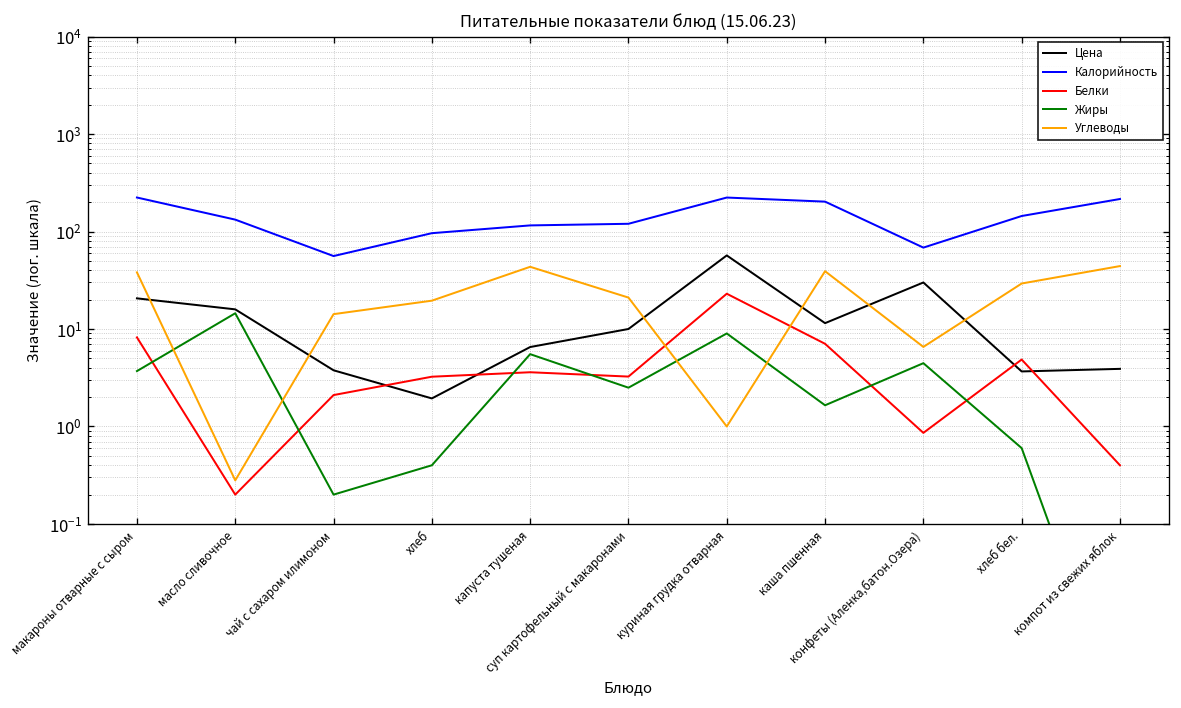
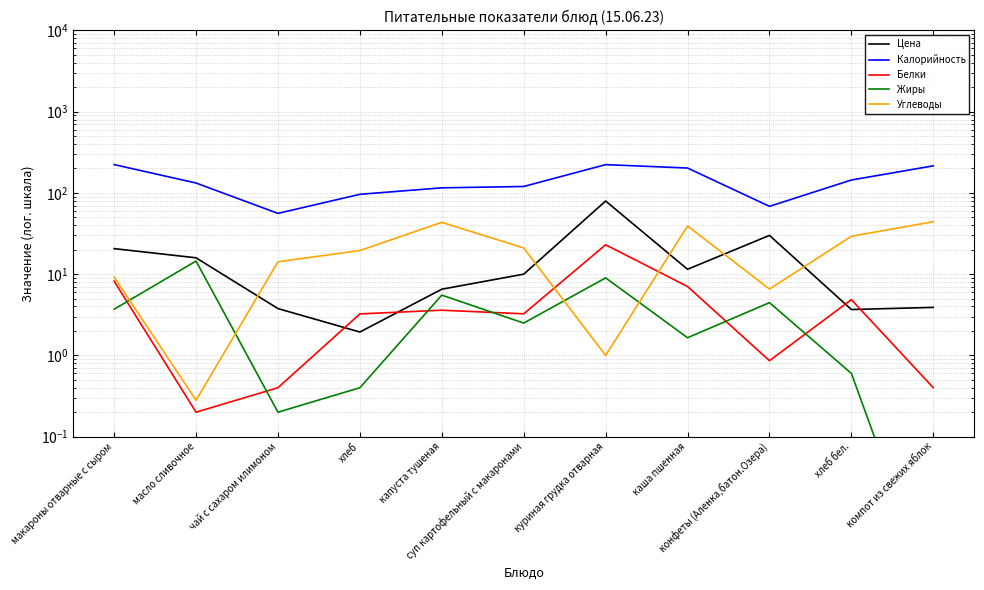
  {
    "Цена": {
      "макароны отварные с сыром": 21,
      "масло сливочное": 16,
      "чай с сахаром илимоном": 4,
      "хлеб": 2,
      "капуста тушеная": 7,
      "суп картофельный с макаронами": 10,
-     "куриная грудка отварная": 60,
+     "куриная грудка отварная": 80,
      "каша пшенная": 11,
      "конфеты (Аленка,батон.Озера)": 30,
      "хлеб бел.": 4,
      "компот из свежих яблок": 4
    },
    "Калорийность": {
      "макароны отварные с сыром": 220,
      "масло сливочное": 130,
      "чай с сахаром илимоном": 60,
      "хлеб": 100,
      "капуста тушеная": 120,
      "суп картофельный с макаронами": 120,
      "куриная грудка отварная": 220,
      "каша пшенная": 200,
      "конфеты (Аленка,батон.Озера)": 70,
      "хлеб бел.": 140,
      "компот из свежих яблок": 220
    },
    "Белки": {
      "макароны отварные с сыром": 8,
      "масло сливочное": 0.2,
-     "чай с сахаром илимоном": 2.1,
+     "чай с сахаром илимоном": 0.4,
      "хлеб": 3.2,
      "капуста тушеная": 4,
      "суп картофельный с макаронами": 3.3,
      "куриная грудка отварная": 23,
      "каша пшенная": 7,
      "конфеты (Аленка,батон.Озера)": 0.9,
      "хлеб бел.": 5,
      "компот из свежих яблок": 0.4
    },
    "Жиры": {
      "макароны отварные с сыром": 4,
      "масло сливочное": 15,
      "чай с сахаром илимоном": 0.2,
      "хлеб": 0.4,
      "капуста тушеная": 6,
      "суп картофельный с макаронами": 2.5,
      "куриная грудка отварная": 9,
      "каша пшенная": 1.7,
      "конфеты (Аленка,батон.Озера)": 4,
      "хлеб бел.": 0.6
    },
    "Углеводы": {
-     "макароны отварные с сыром": 40,
+     "макароны отварные с сыром": 9,
      "масло сливочное": 0.28,
      "чай с сахаром илимоном": 14,
      "хлеб": 20,
      "капуста тушеная": 40,
      "суп картофельный с макаронами": 21,
      "куриная грудка отварная": 1,
      "каша пшенная": 40,
      "конфеты (Аленка,батон.Озера)": 7,
      "хлеб бел.": 29,
      "компот из свежих яблок": 40
    }
  }
